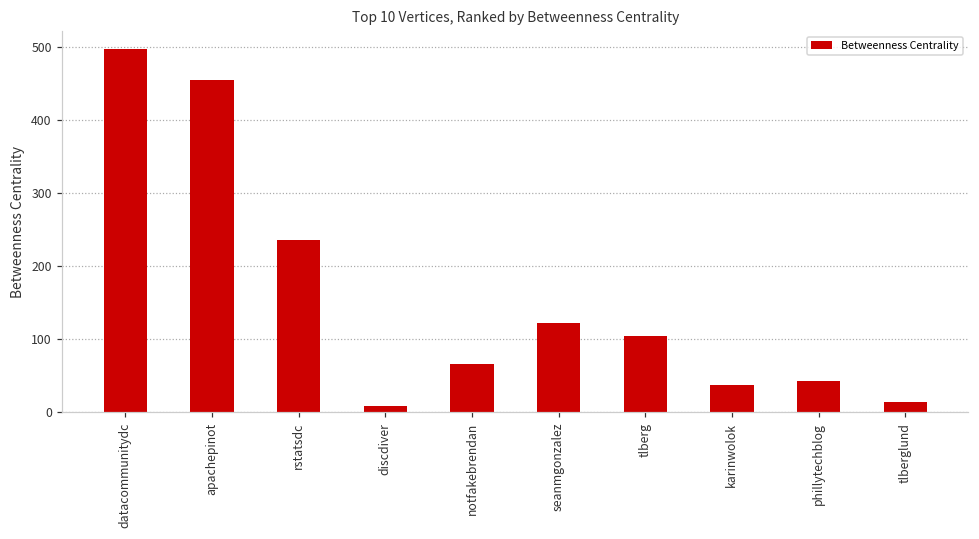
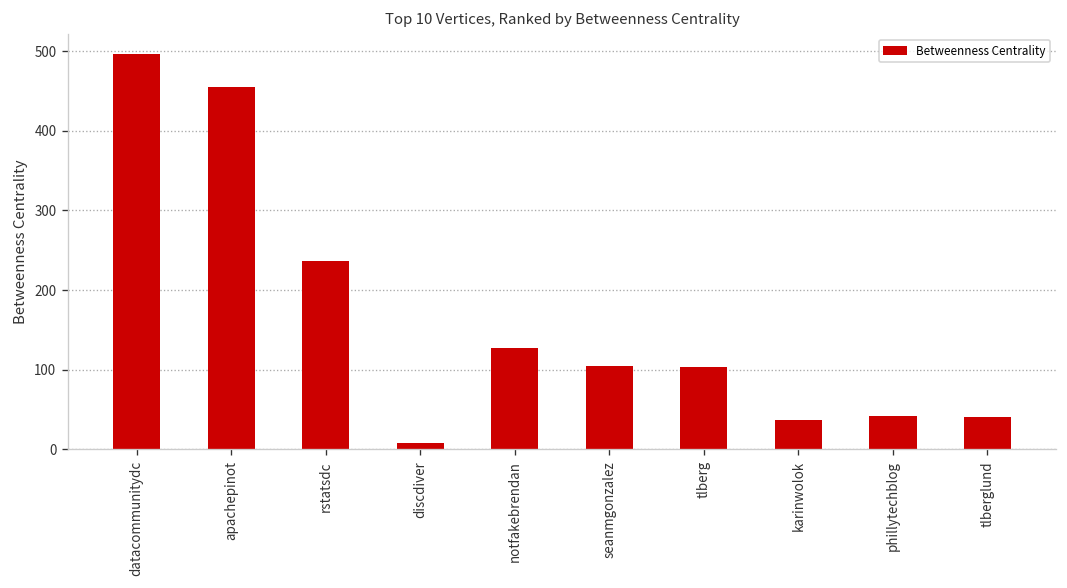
  {
    "datacommunitydc": 500,
    "apachepinot": 450,
    "rstatsdc": 240,
    "discdiver": 10,
-   "notfakebrendan": 70,
-   "seanmgonzalez": 120,
+   "notfakebrendan": 130,
+   "seanmgonzalez": 110,
    "tlberg": 100,
    "karinwolok": 40,
    "phillytechblog": 40,
-   "tlberglund": 10
+   "tlberglund": 40
  }
